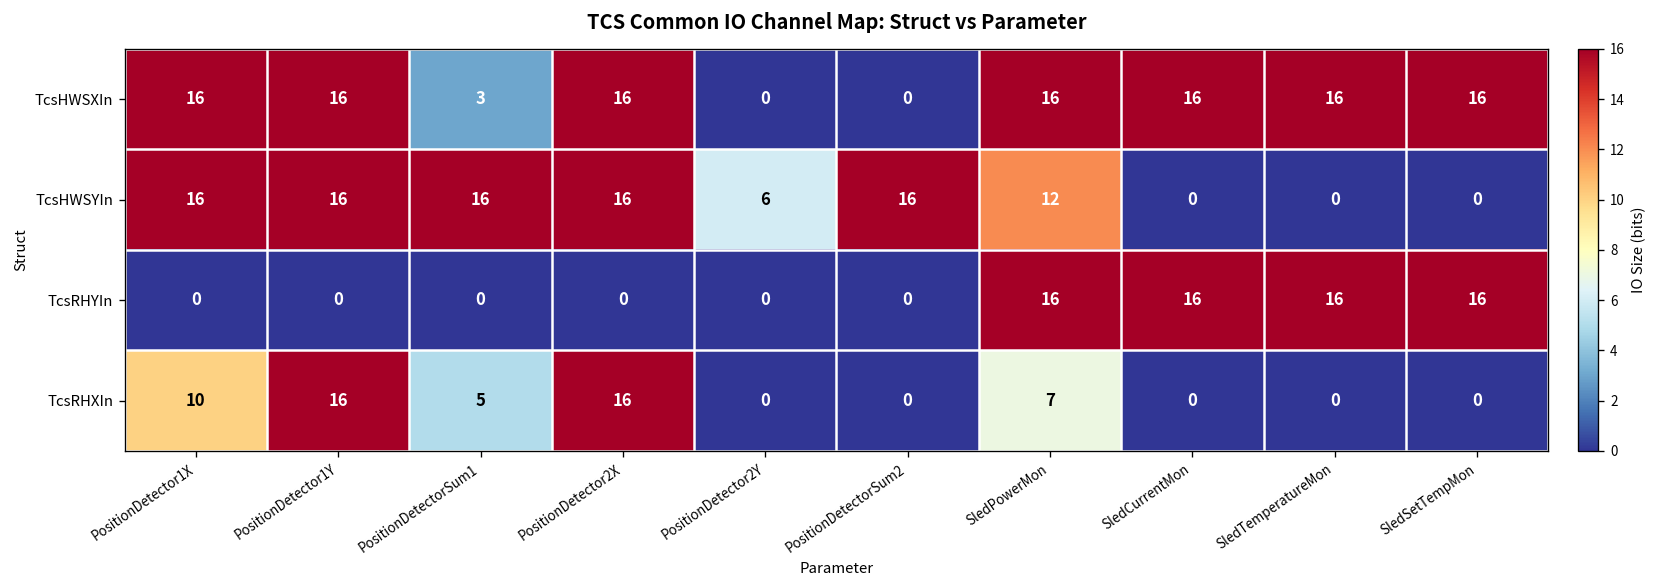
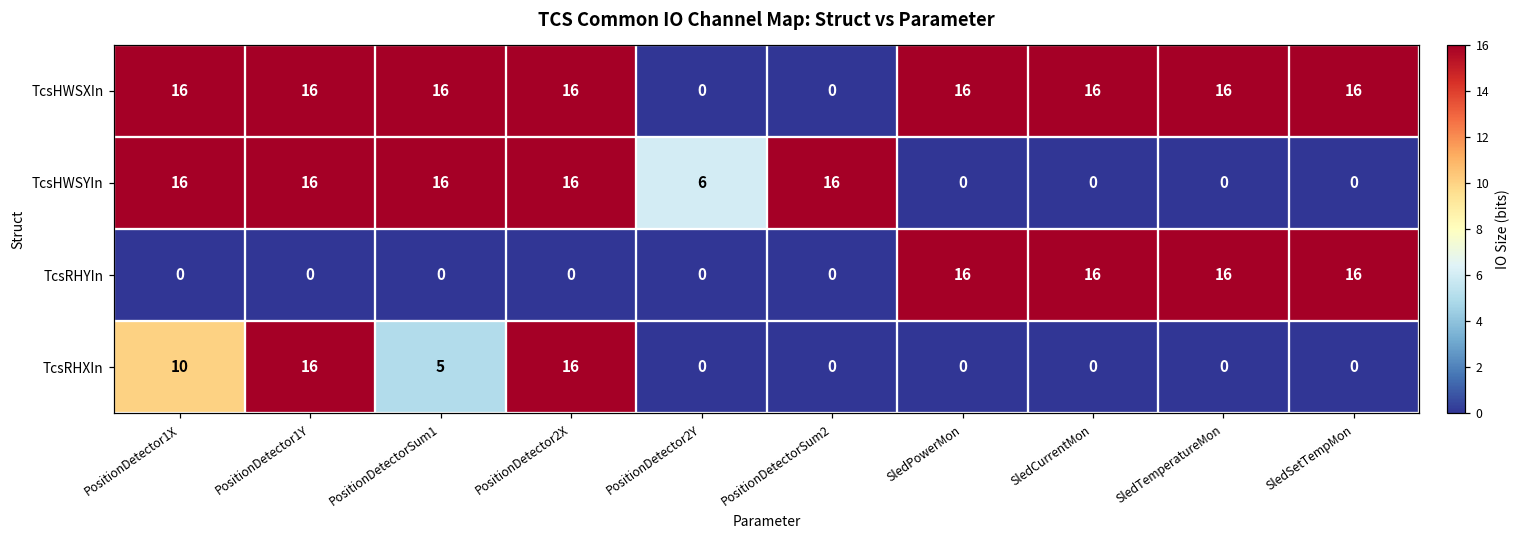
  {
    "TcsHWSXIn": {
      "PositionDetector1X": 16,
      "PositionDetector1Y": 16,
-     "PositionDetectorSum1": 3,
+     "PositionDetectorSum1": 16,
      "PositionDetector2X": 16,
      "PositionDetector2Y": 0,
      "PositionDetectorSum2": 0,
      "SledPowerMon": 16,
      "SledCurrentMon": 16,
      "SledTemperatureMon": 16,
      "SledSetTempMon": 16
    },
    "TcsHWSYIn": {
      "PositionDetector1X": 16,
      "PositionDetector1Y": 16,
      "PositionDetectorSum1": 16,
      "PositionDetector2X": 16,
      "PositionDetector2Y": 6,
      "PositionDetectorSum2": 16,
-     "SledPowerMon": 12,
+     "SledPowerMon": 0,
      "SledCurrentMon": 0,
      "SledTemperatureMon": 0,
      "SledSetTempMon": 0
    },
    "TcsRHYIn": {
      "PositionDetector1X": 0,
      "PositionDetector1Y": 0,
      "PositionDetectorSum1": 0,
      "PositionDetector2X": 0,
      "PositionDetector2Y": 0,
      "PositionDetectorSum2": 0,
      "SledPowerMon": 16,
      "SledCurrentMon": 16,
      "SledTemperatureMon": 16,
      "SledSetTempMon": 16
    },
    "TcsRHXIn": {
      "PositionDetector1X": 10,
      "PositionDetector1Y": 16,
      "PositionDetectorSum1": 5,
      "PositionDetector2X": 16,
      "PositionDetector2Y": 0,
      "PositionDetectorSum2": 0,
-     "SledPowerMon": 7,
+     "SledPowerMon": 0,
      "SledCurrentMon": 0,
      "SledTemperatureMon": 0,
      "SledSetTempMon": 0
    }
  }
